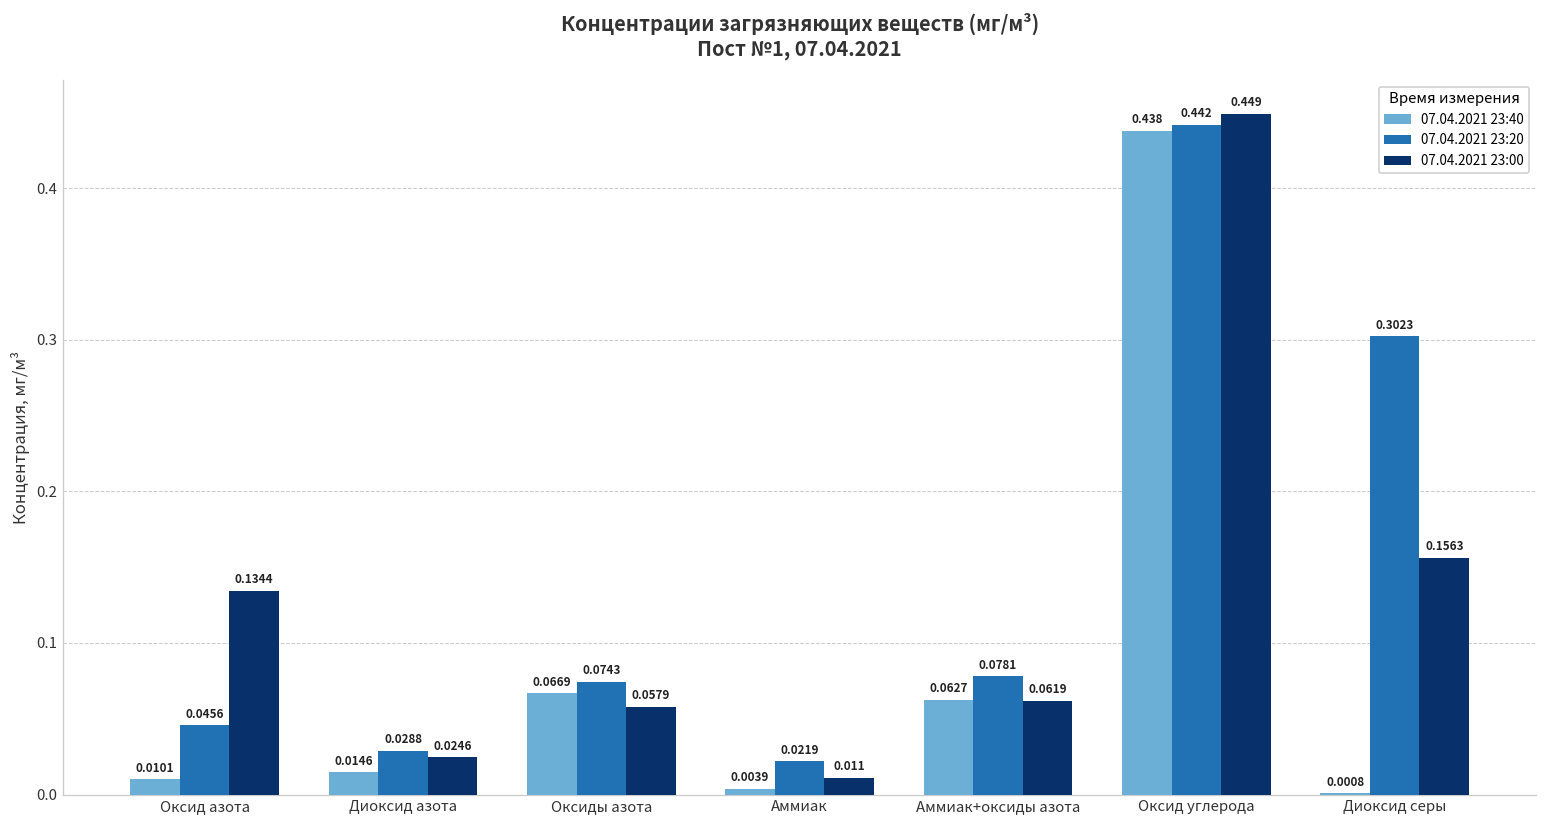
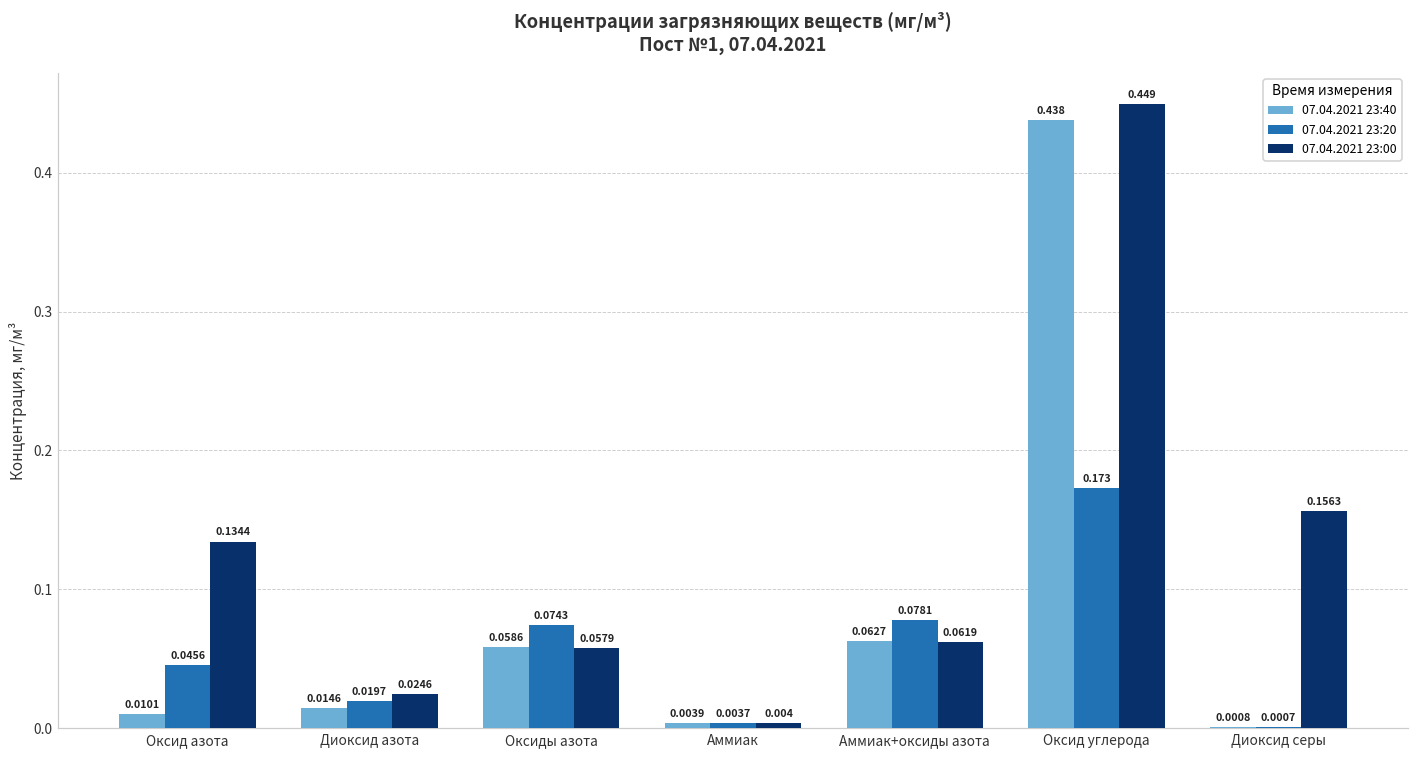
  {
    "07.04.2021 23:40": {
      "Оксид азота": 0.0101,
      "Диоксид азота": 0.0146,
-     "Оксиды азота": 0.0669,
+     "Оксиды азота": 0.0586,
      "Аммиак": 0.0039,
      "Аммиак+оксиды азота": 0.0627,
      "Оксид углерода": 0.438,
      "Диоксид серы": 0.0008
    },
    "07.04.2021 23:20": {
      "Оксид азота": 0.0456,
-     "Диоксид азота": 0.0288,
+     "Диоксид азота": 0.0197,
      "Оксиды азота": 0.0743,
-     "Аммиак": 0.0219,
+     "Аммиак": 0.0037,
      "Аммиак+оксиды азота": 0.0781,
-     "Оксид углерода": 0.442,
-     "Диоксид серы": 0.3023
+     "Оксид углерода": 0.173,
+     "Диоксид серы": 0.0007
    },
    "07.04.2021 23:00": {
      "Оксид азота": 0.1344,
      "Диоксид азота": 0.0246,
      "Оксиды азота": 0.0579,
-     "Аммиак": 0.011,
+     "Аммиак": 0.004,
      "Аммиак+оксиды азота": 0.0619,
      "Оксид углерода": 0.449,
      "Диоксид серы": 0.1563
    }
  }
